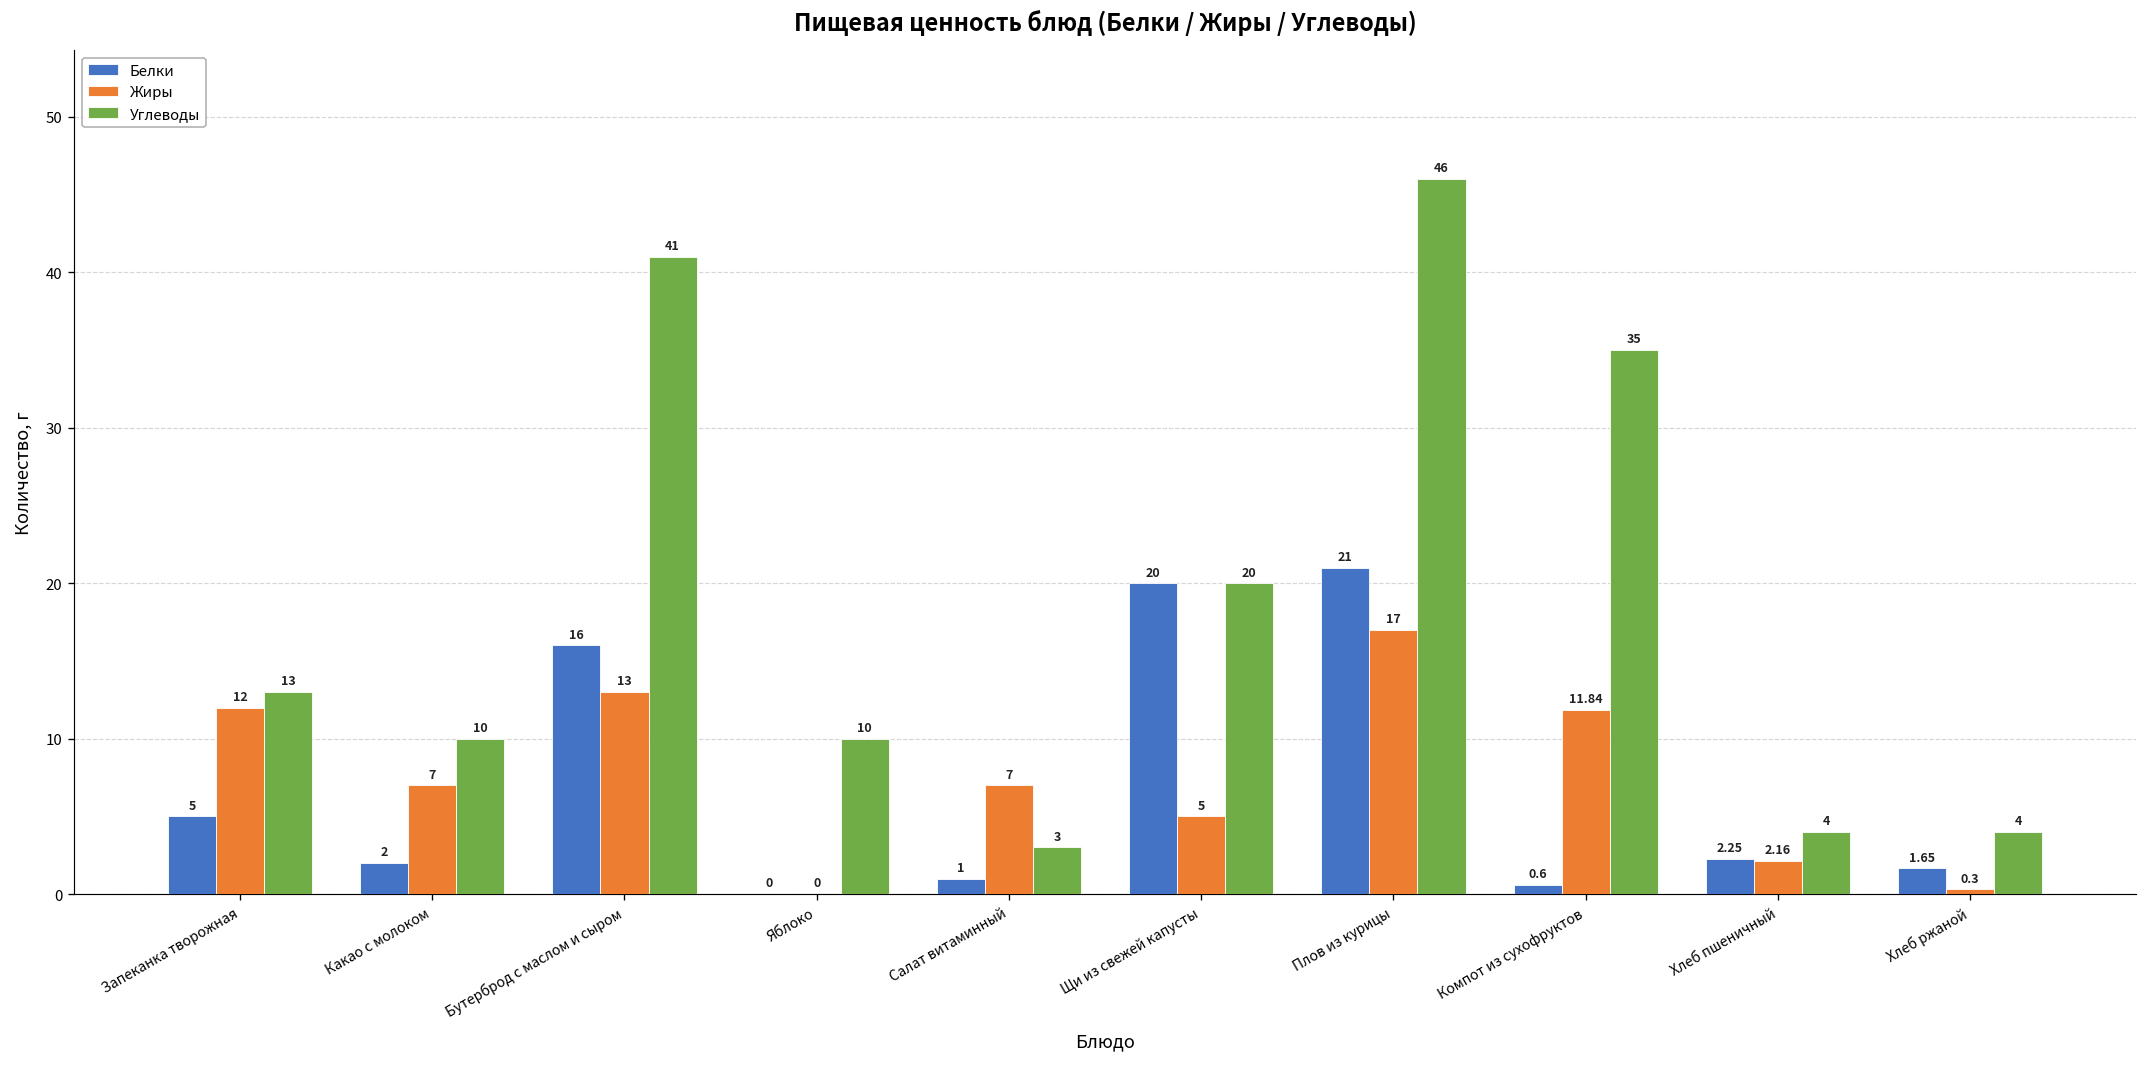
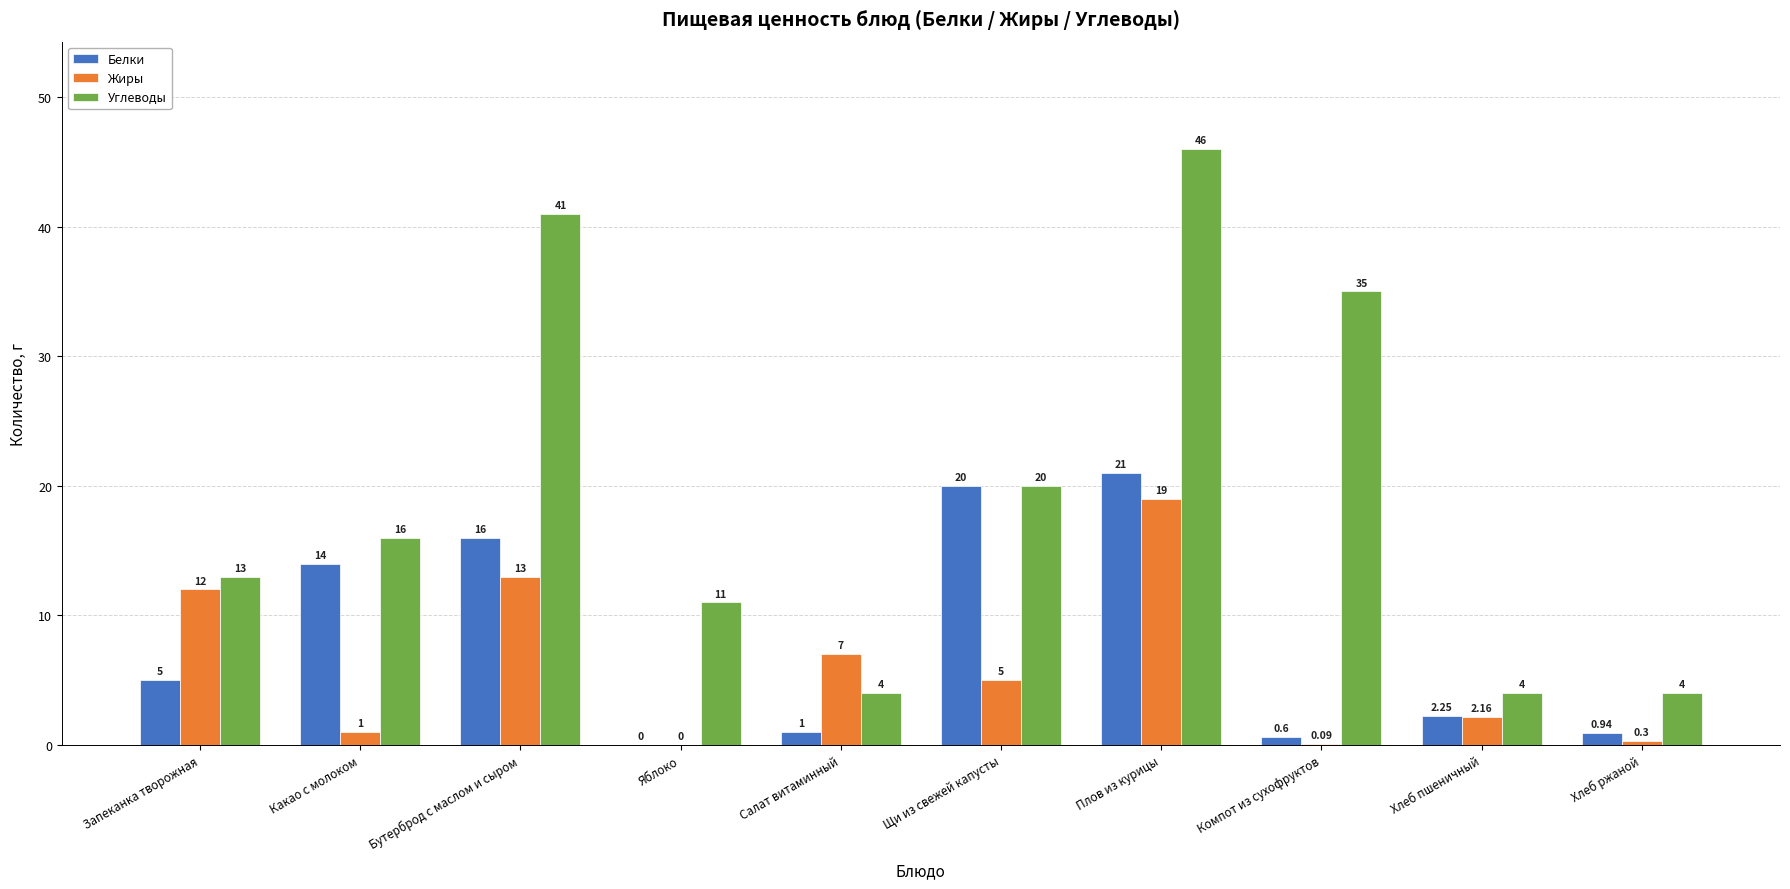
  {
    "Белки": {
      "Запеканка творожная": 5,
-     "Какао с молоком": 2,
+     "Какао с молоком": 14,
      "Бутерброд с маслом и сыром": 16,
      "Яблоко": 0,
      "Салат витаминный": 1,
      "Щи из свежей капусты": 20,
      "Плов из курицы": 21,
      "Компот из сухофруктов": 0.6,
      "Хлеб пшеничный": 2.25,
-     "Хлеб ржаной": 1.65
+     "Хлеб ржаной": 0.94
    },
    "Жиры": {
      "Запеканка творожная": 12,
-     "Какао с молоком": 7,
+     "Какао с молоком": 1,
      "Бутерброд с маслом и сыром": 13,
      "Яблоко": 0,
      "Салат витаминный": 7,
      "Щи из свежей капусты": 5,
-     "Плов из курицы": 17,
-     "Компот из сухофруктов": 11.84,
+     "Плов из курицы": 19,
+     "Компот из сухофруктов": 0.09,
      "Хлеб пшеничный": 2.16,
      "Хлеб ржаной": 0.3
    },
    "Углеводы": {
      "Запеканка творожная": 13,
-     "Какао с молоком": 10,
+     "Какао с молоком": 16,
      "Бутерброд с маслом и сыром": 41,
-     "Яблоко": 10,
-     "Салат витаминный": 3,
+     "Яблоко": 11,
+     "Салат витаминный": 4,
      "Щи из свежей капусты": 20,
      "Плов из курицы": 46,
      "Компот из сухофруктов": 35,
      "Хлеб пшеничный": 4,
      "Хлеб ржаной": 4
    }
  }
